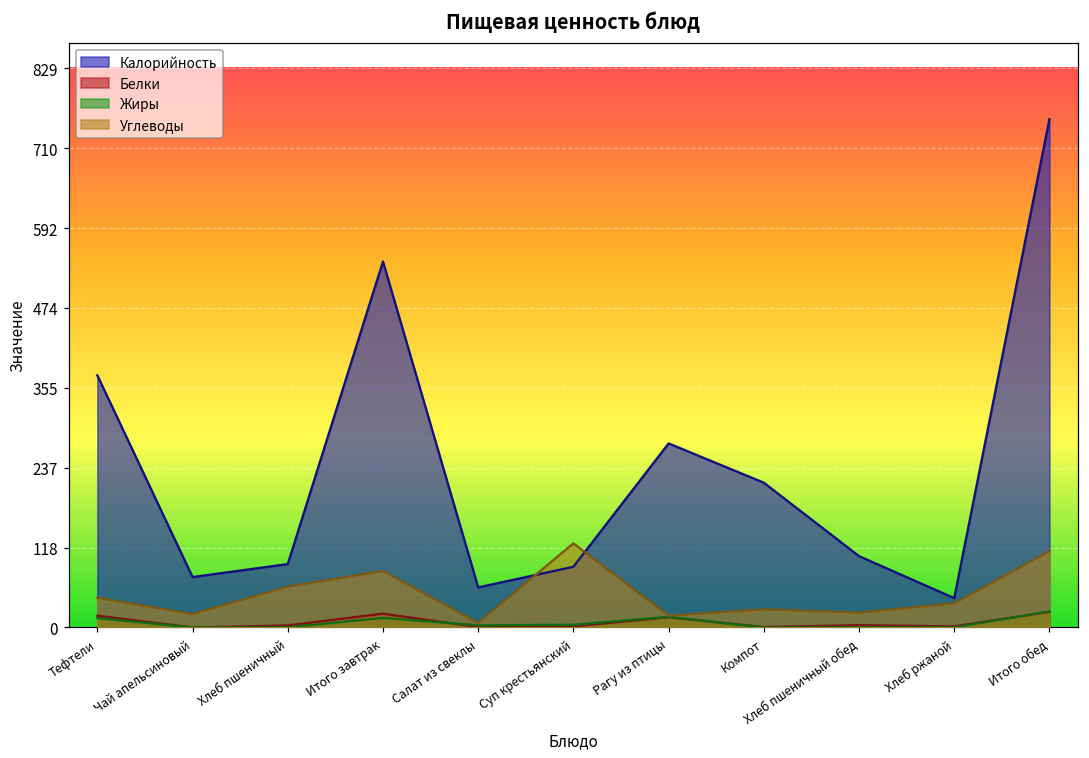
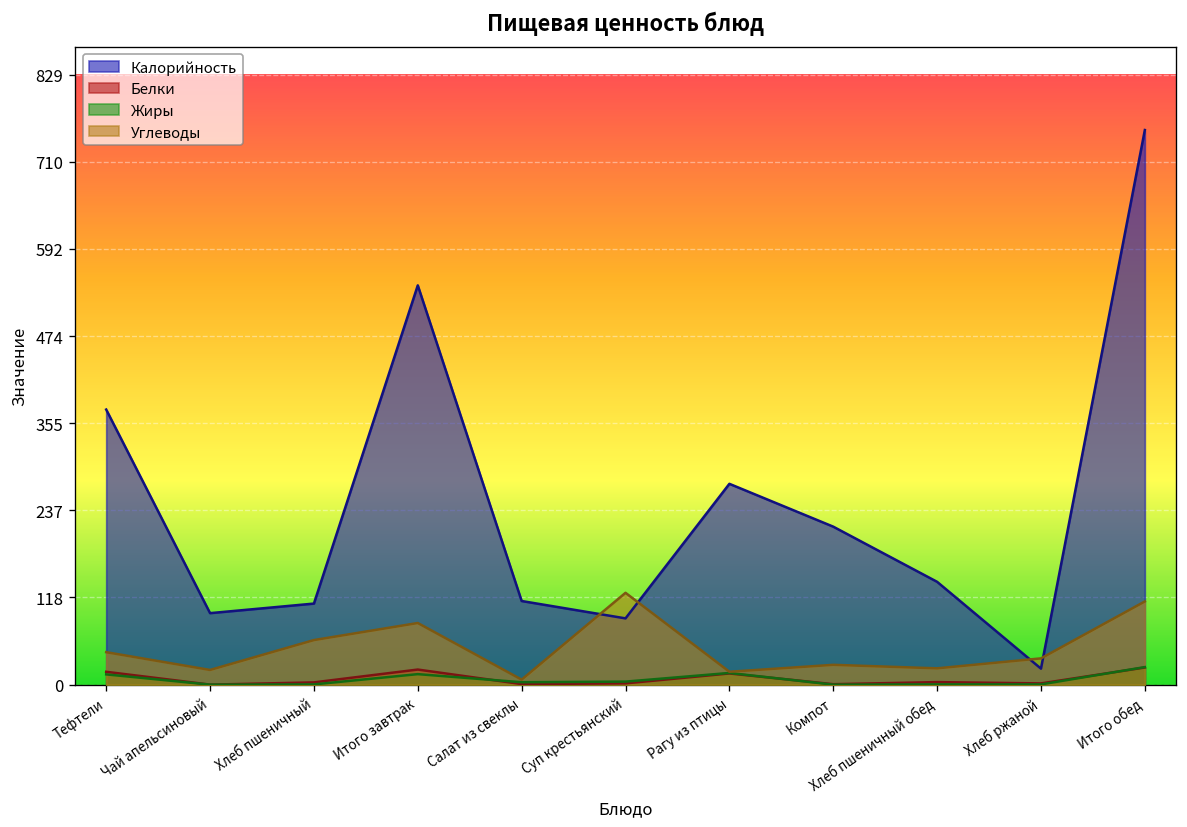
  {
    "Калорийность": {
      "Тефтели": 370,
-     "Чай апельсиновый": 70,
-     "Хлеб пшеничный": 90,
+     "Чай апельсиновый": 100,
+     "Хлеб пшеничный": 110,
      "Итого завтрак": 540,
-     "Салат из свеклы": 60,
+     "Салат из свеклы": 110,
      "Суп крестьянский": 90,
      "Рагу из птицы": 270,
      "Компот": 210,
-     "Хлеб пшеничный обед": 110,
-     "Хлеб ржаной": 40,
+     "Хлеб пшеничный обед": 140,
+     "Хлеб ржаной": 20,
      "Итого обед": 750
    },
    "Белки": {
      "Итого завтрак": 20
    },
    "Жиры": {
      "Итого завтрак": 10
    },
    "Углеводы": {
      "Тефтели": 40,
      "Чай апельсиновый": 20,
      "Хлеб пшеничный": 60,
      "Итого завтрак": 80,
      "Суп крестьянский": 120,
      "Компот": 30,
      "Хлеб пшеничный обед": 20,
      "Хлеб ржаной": 40,
      "Итого обед": 110
    }
  }
